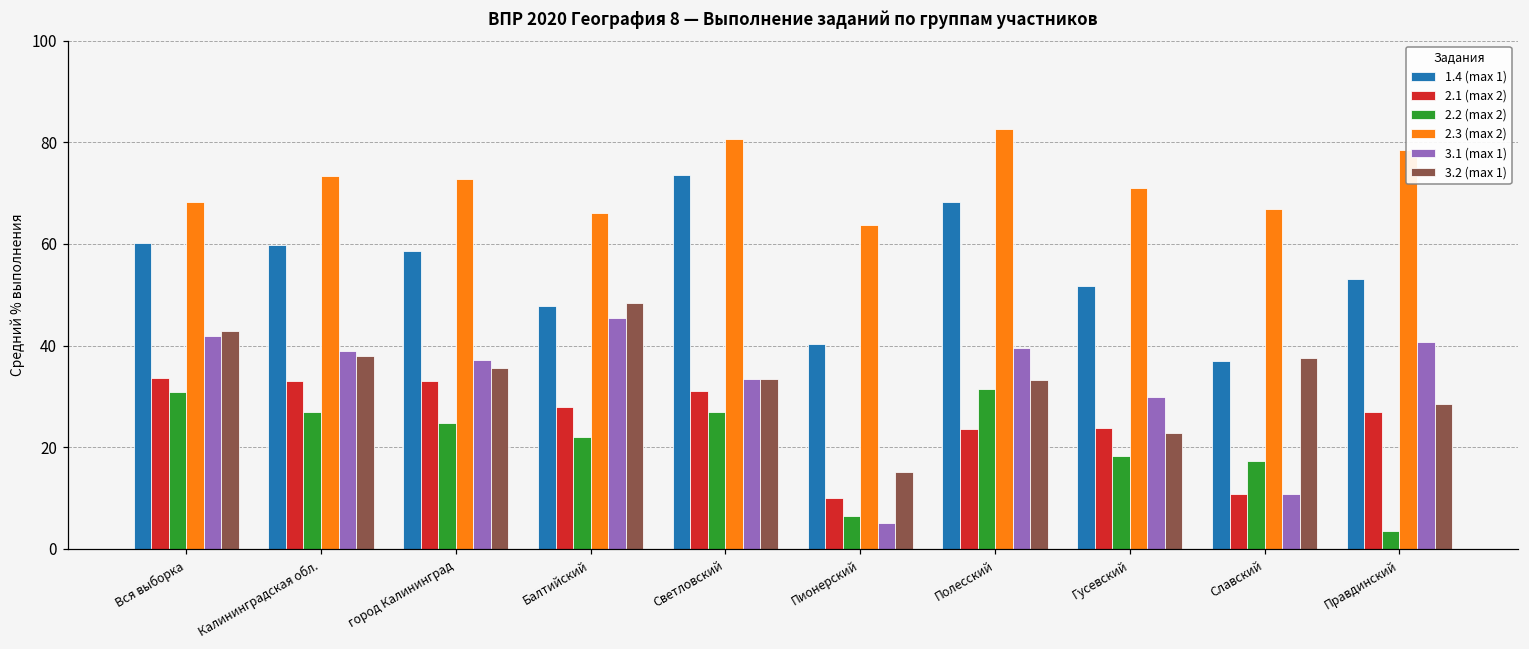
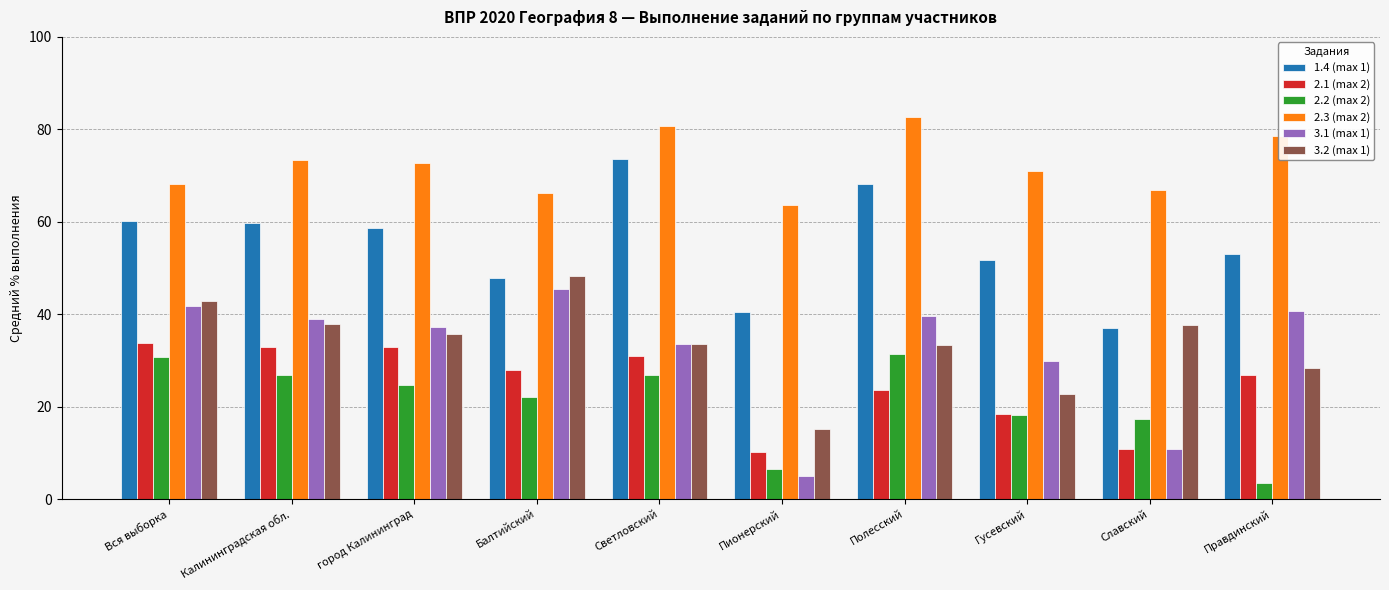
  {
    "1.4 (max 1)": {
      "Вся выборка": 60,
      "Калининградская обл.": 60,
      "город Калининград": 59,
      "Балтийский": 48,
      "Светловский": 74,
      "Пионерский": 40,
      "Полесский": 68,
      "Гусевский": 52,
      "Славский": 37,
      "Правдинский": 53
    },
    "2.1 (max 2)": {
      "Вся выборка": 34,
      "Калининградская обл.": 33,
      "город Калининград": 33,
      "Балтийский": 28,
      "Светловский": 31,
      "Пионерский": 10,
      "Полесский": 24,
-     "Гусевский": 24,
+     "Гусевский": 18,
      "Славский": 11,
      "Правдинский": 27
    },
    "2.2 (max 2)": {
      "Вся выборка": 31,
      "Калининградская обл.": 27,
      "город Калининград": 25,
      "Балтийский": 22,
      "Светловский": 27,
      "Пионерский": 7,
      "Полесский": 31,
      "Гусевский": 18,
      "Славский": 17,
      "Правдинский": 4
    },
    "2.3 (max 2)": {
      "Вся выборка": 68,
      "Калининградская обл.": 73,
      "город Калининград": 73,
      "Балтийский": 66,
      "Светловский": 81,
      "Пионерский": 64,
      "Полесский": 83,
      "Гусевский": 71,
      "Славский": 67
    },
    "3.1 (max 1)": {
      "Вся выборка": 42,
      "Калининградская обл.": 39,
      "город Калининград": 37,
      "Балтийский": 45,
      "Светловский": 33,
      "Пионерский": 5,
      "Полесский": 40,
      "Гусевский": 30,
      "Славский": 11,
      "Правдинский": 41
    },
    "3.2 (max 1)": {
      "Вся выборка": 43,
      "Калининградская обл.": 38,
      "город Калининград": 36,
      "Балтийский": 48,
      "Светловский": 33,
      "Пионерский": 15,
      "Полесский": 33,
      "Гусевский": 23,
      "Славский": 38,
      "Правдинский": 28
    }
  }
